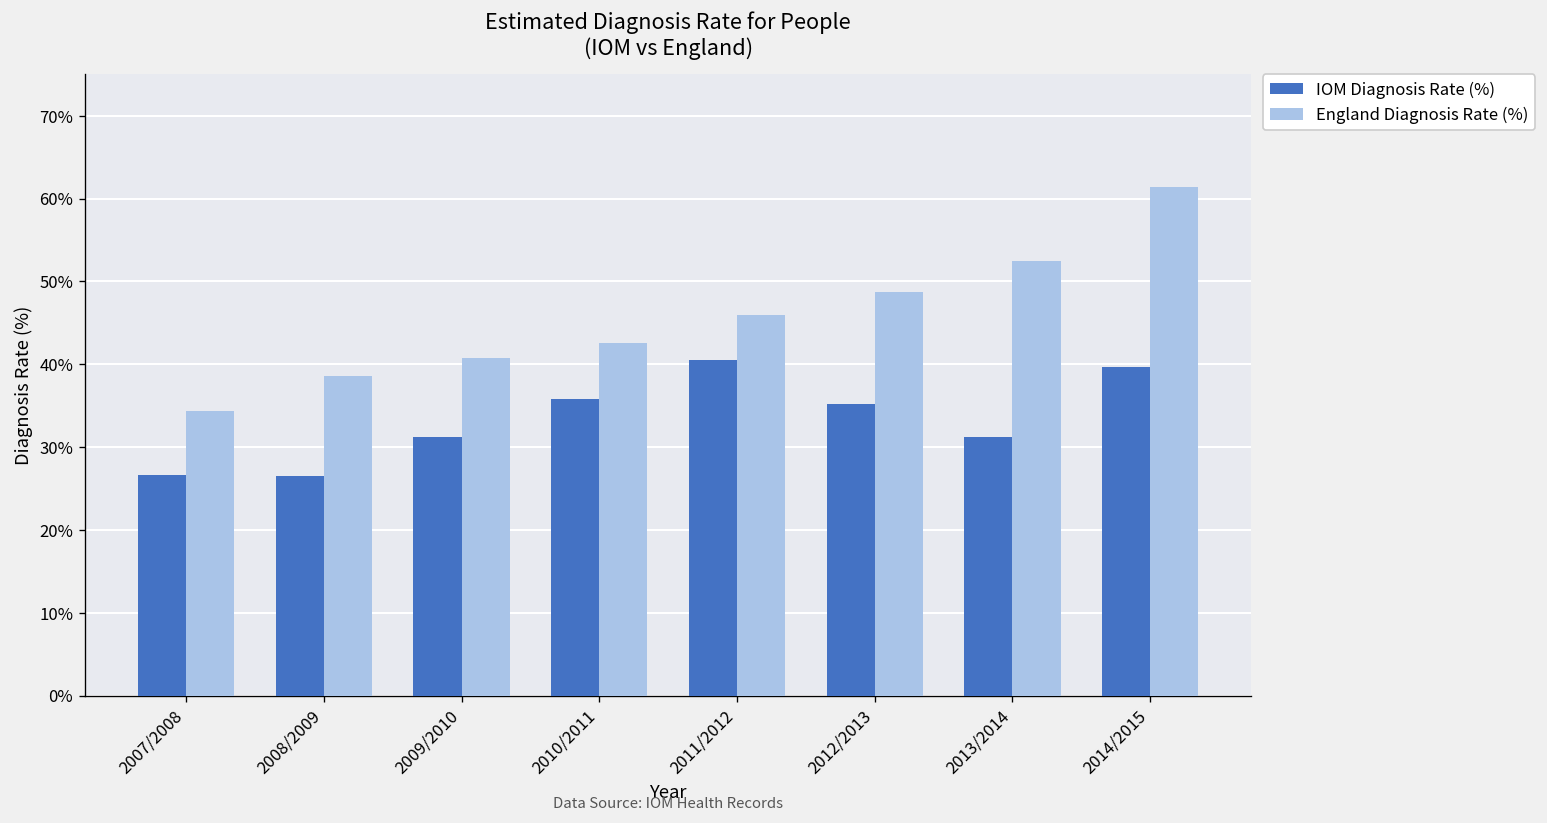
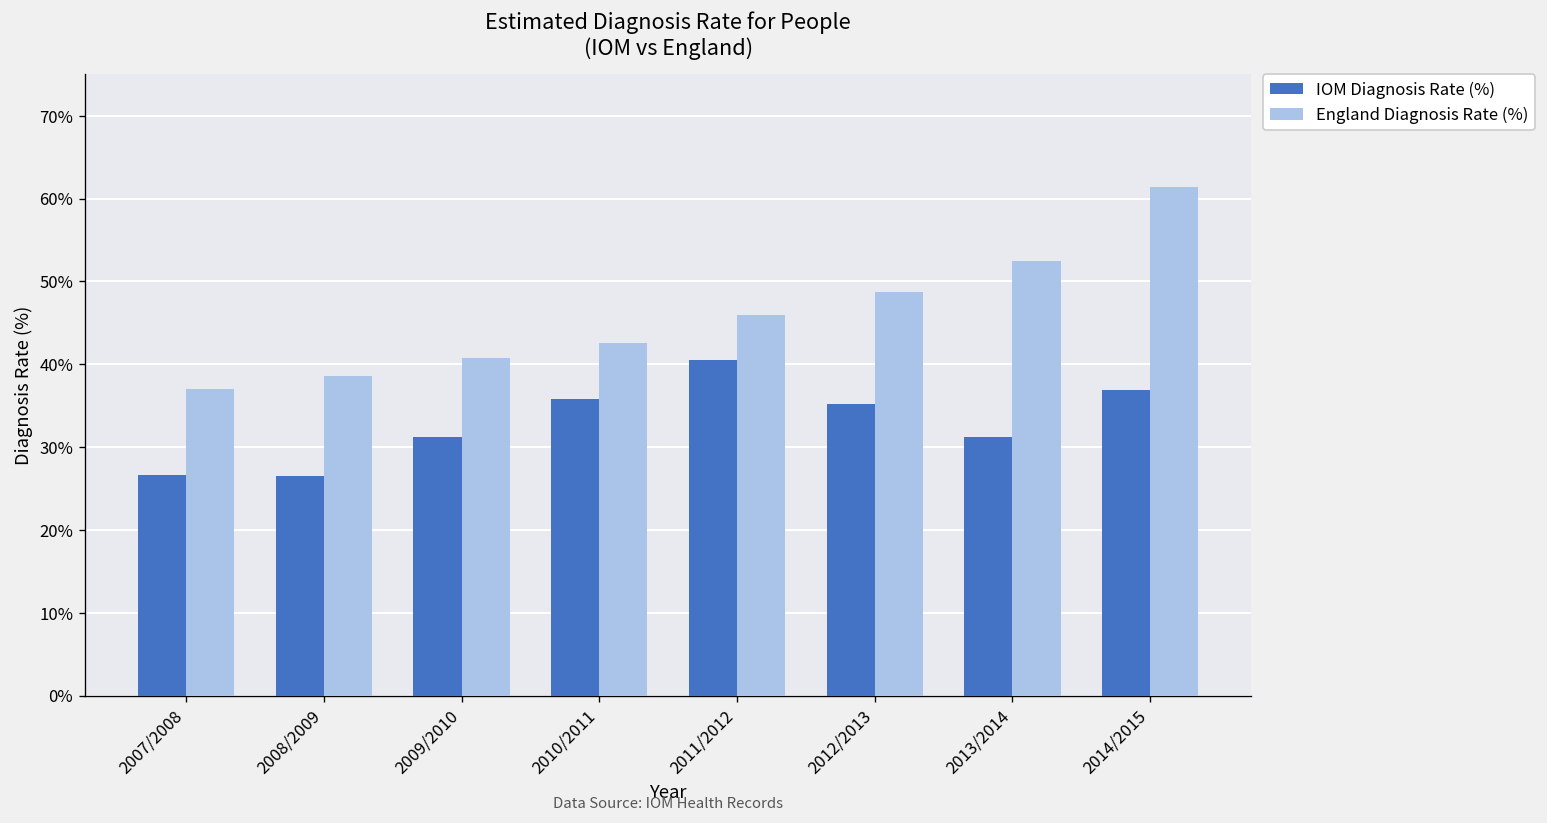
  {
    "IOM Diagnosis Rate (%)": {
      "2007/2008": "27%",
      "2008/2009": "26%",
      "2009/2010": "31%",
      "2010/2011": "36%",
      "2011/2012": "41%",
      "2012/2013": "35%",
      "2013/2014": "31%",
-     "2014/2015": "40%"
+     "2014/2015": "37%"
    },
    "England Diagnosis Rate (%)": {
-     "2007/2008": "34%",
+     "2007/2008": "37%",
      "2008/2009": "39%",
      "2009/2010": "41%",
      "2010/2011": "43%",
      "2011/2012": "46%",
      "2012/2013": "49%",
      "2013/2014": "53%",
      "2014/2015": "61%"
    }
  }
